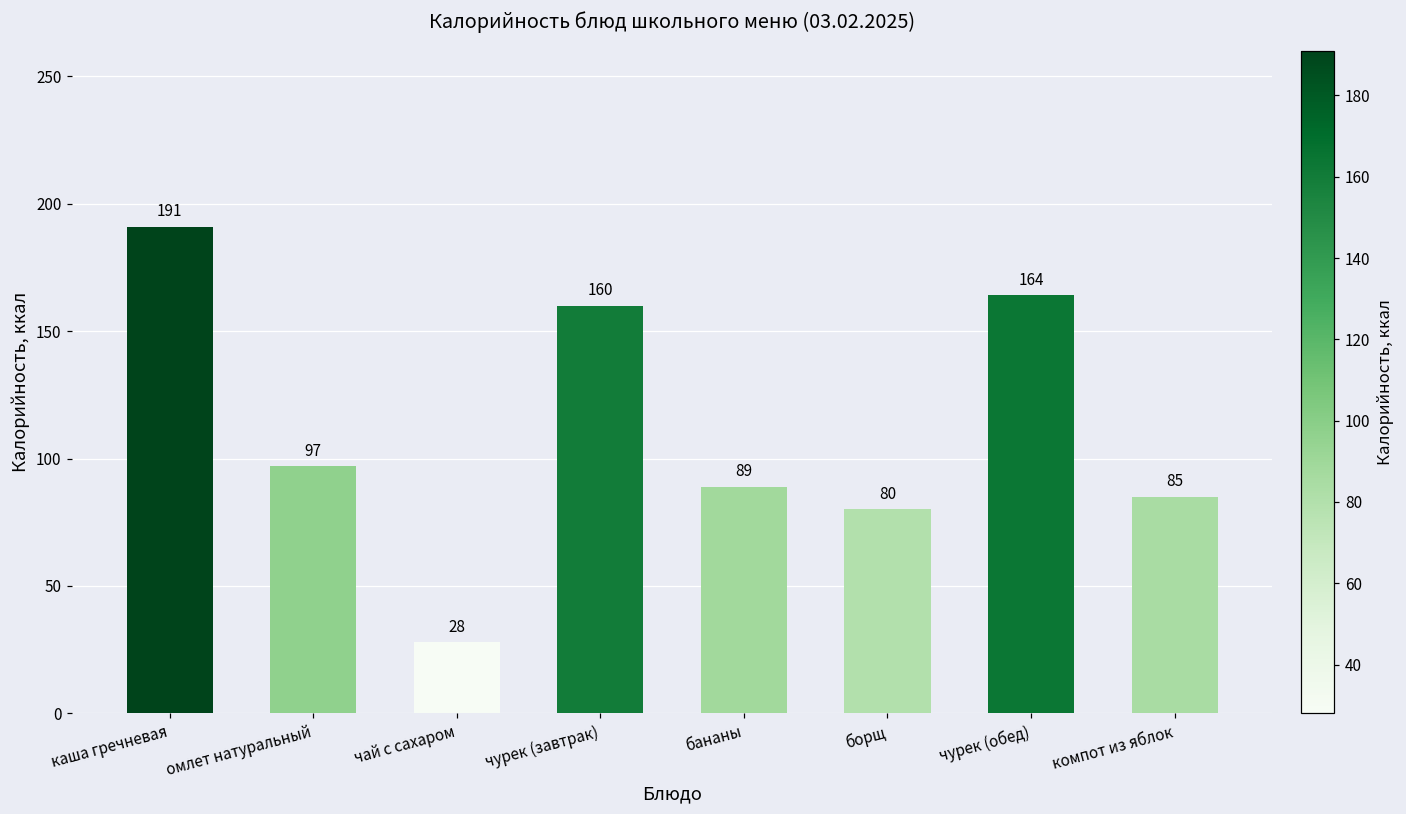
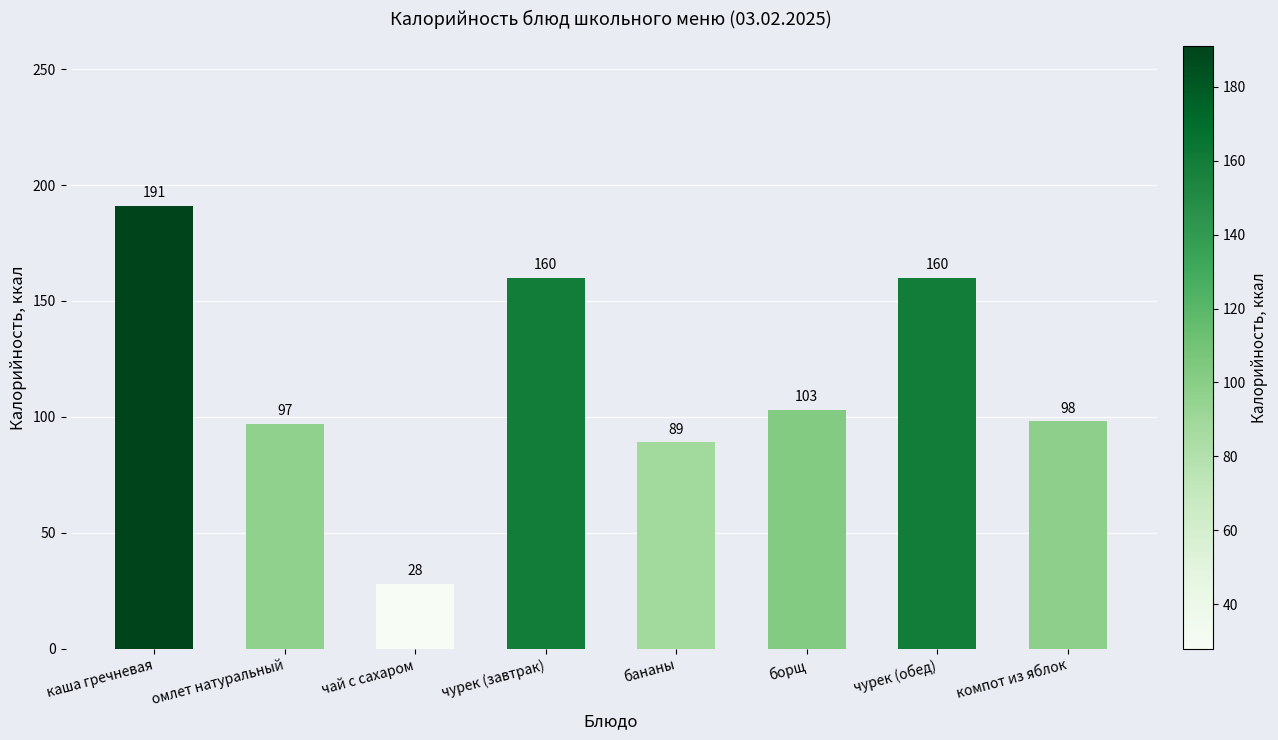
  {
    "каша гречневая": 191,
    "омлет натуральный": 97,
    "чай с сахаром": 28,
    "чурек (завтрак)": 160,
    "бананы": 89,
-   "борщ": 80,
-   "чурек (обед)": 164,
-   "компот из яблок": 85
+   "борщ": 103,
+   "чурек (обед)": 160,
+   "компот из яблок": 98
  }
